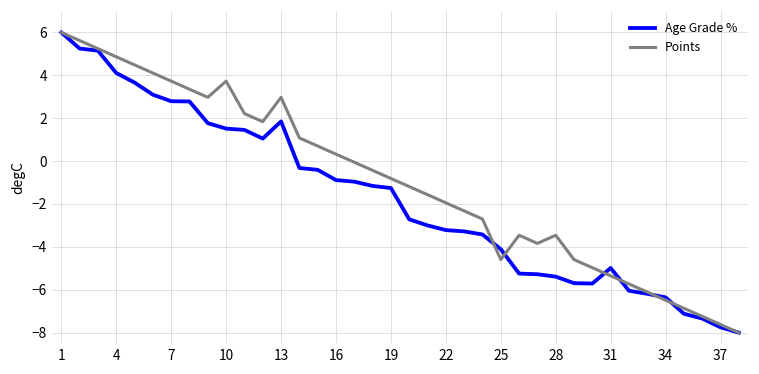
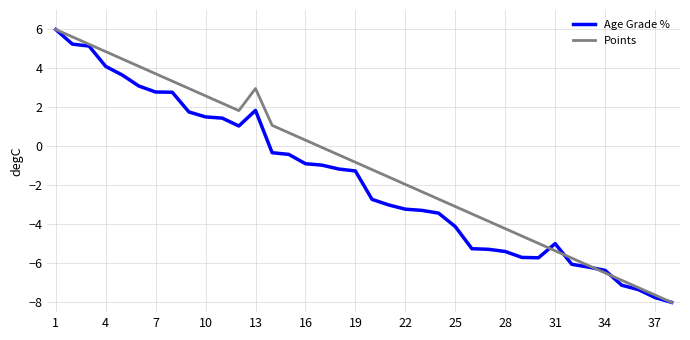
  {
    "Age Grade %": {
      "4": 4.1,
      "7": 2.8,
      "10": 1.5,
      "13": 1.9,
      "16": -0.9,
      "19": -1.3,
      "22": -3.2,
      "25": -4.1,
      "28": -5.4,
      "31": -5.0,
      "37": -7.8
    },
    "Points": {
      "4": 4.9,
      "7": 3.7,
-     "10": 3.7,
+     "10": 2.6,
      "13": 3.0,
      "16": 0.3,
      "19": -0.8,
      "22": -1.9,
-     "25": -4.6,
-     "28": -3.5,
+     "25": -3.1,
+     "28": -4.2,
      "31": -5.4,
      "37": -7.6
    }
  }
